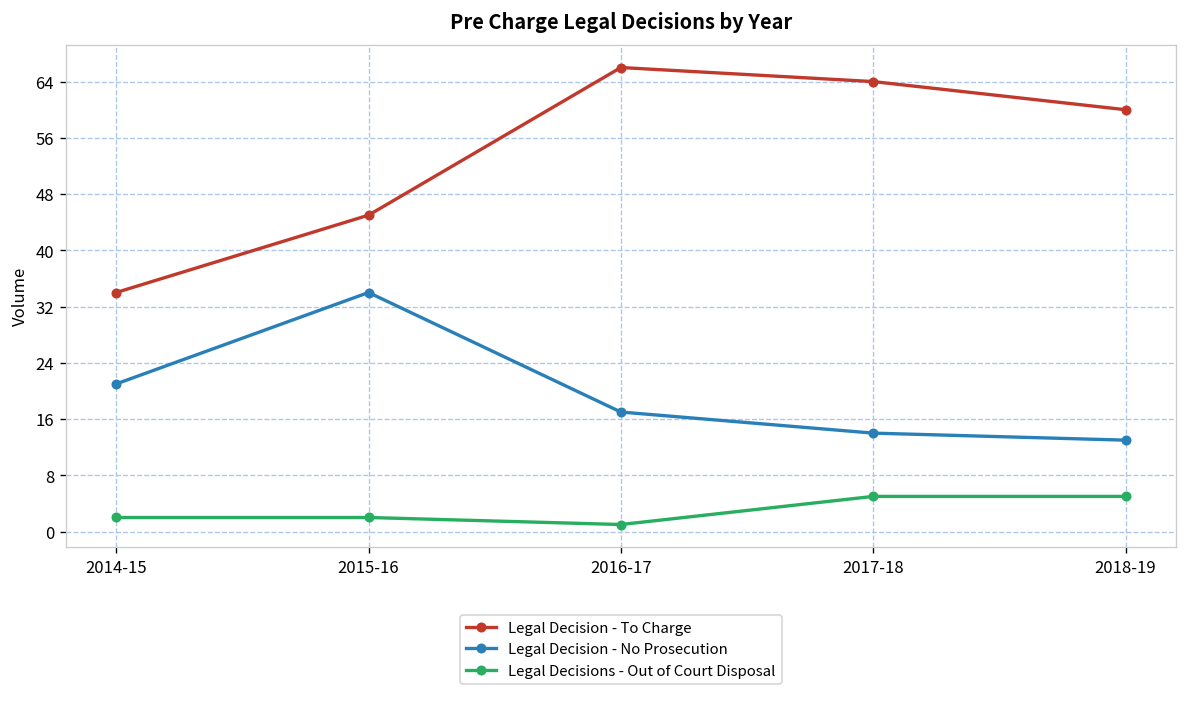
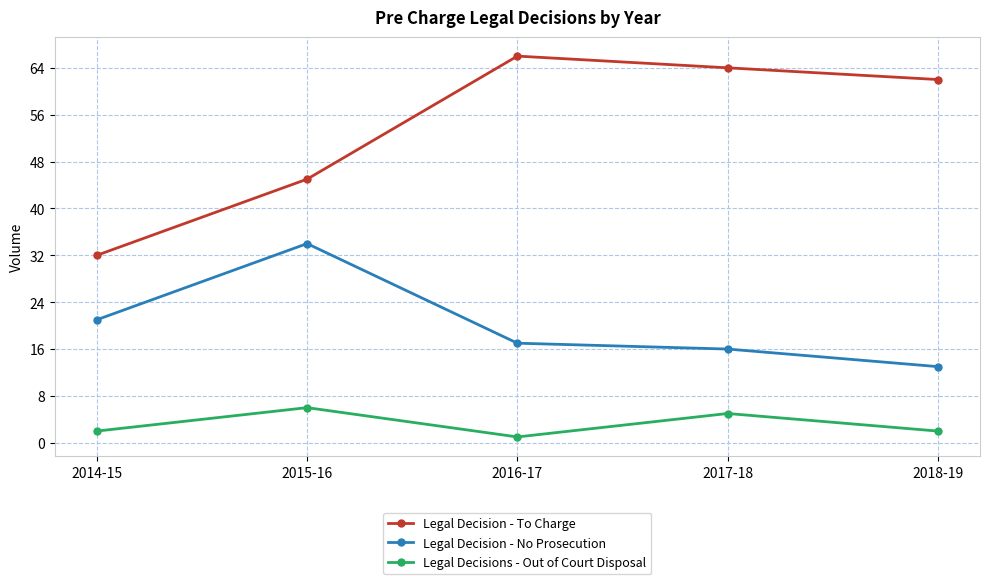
  {
    "Legal Decision - To Charge": {
-     "2014-15": 34,
+     "2014-15": 32,
      "2015-16": 45,
      "2016-17": 66,
      "2017-18": 64,
-     "2018-19": 60
+     "2018-19": 62
    },
    "Legal Decision - No Prosecution": {
      "2014-15": 21,
      "2015-16": 34,
      "2016-17": 17,
-     "2017-18": 14,
+     "2017-18": 16,
      "2018-19": 13
    },
    "Legal Decisions - Out of Court Disposal": {
      "2014-15": 2,
-     "2015-16": 2,
+     "2015-16": 6,
      "2016-17": 1,
      "2017-18": 5,
-     "2018-19": 5
+     "2018-19": 2
    }
  }
